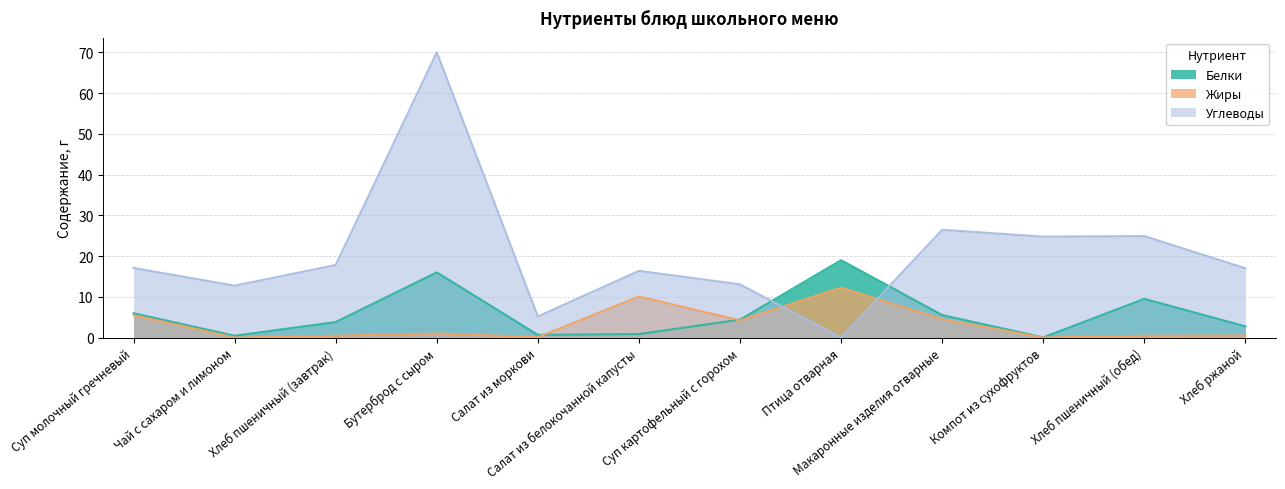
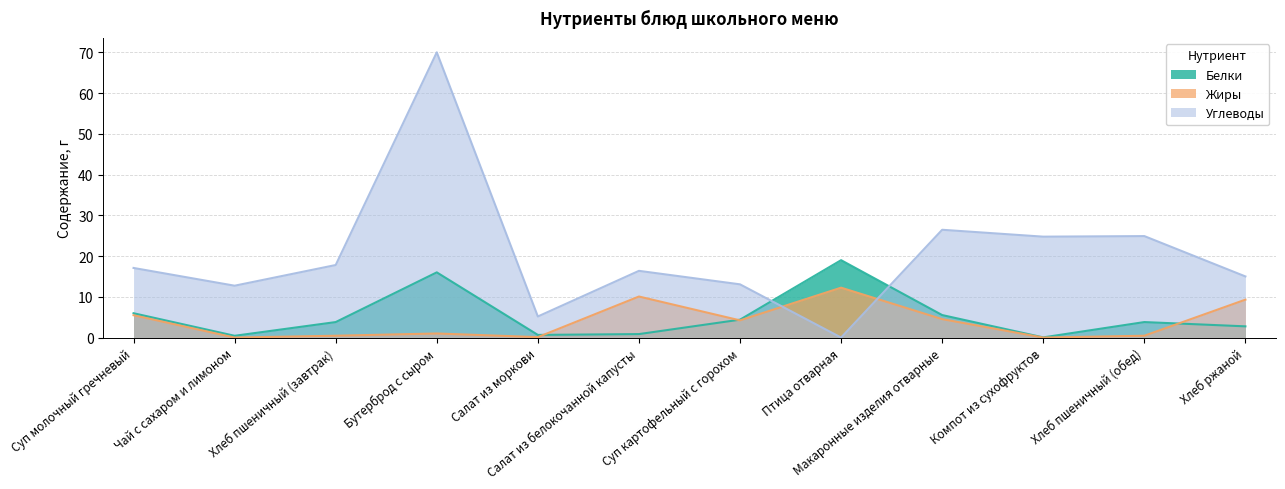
  {
    "Белки": {
      "Хлеб пшеничный (завтрак)": 4,
      "Бутерброд с сыром": 16,
      "Салат из белокочанной капусты": 1,
      "Птица отварная": 19,
      "Макаронные изделия отварные": 6,
-     "Хлеб пшеничный (обед)": 10,
+     "Хлеб пшеничный (обед)": 4,
      "Хлеб ржаной": 3
    },
    "Жиры": {
      "Хлеб пшеничный (завтрак)": 0,
      "Бутерброд с сыром": 1,
      "Салат из белокочанной капусты": 10,
      "Птица отварная": 12,
      "Макаронные изделия отварные": 5,
      "Хлеб пшеничный (обед)": 0,
-     "Хлеб ржаной": 1
+     "Хлеб ржаной": 9
    },
    "Углеводы": {
      "Суп молочный гречневый": 17,
      "Чай с сахаром и лимоном": 13,
      "Хлеб пшеничный (завтрак)": 18,
      "Бутерброд с сыром": 70,
      "Салат из моркови": 5,
      "Салат из белокочанной капусты": 16,
      "Суп картофельный с горохом": 13,
      "Птица отварная": 0,
      "Макаронные изделия отварные": 26,
      "Компот из сухофруктов": 25,
      "Хлеб пшеничный (обед)": 25,
-     "Хлеб ржаной": 17
+     "Хлеб ржаной": 15
    }
  }
